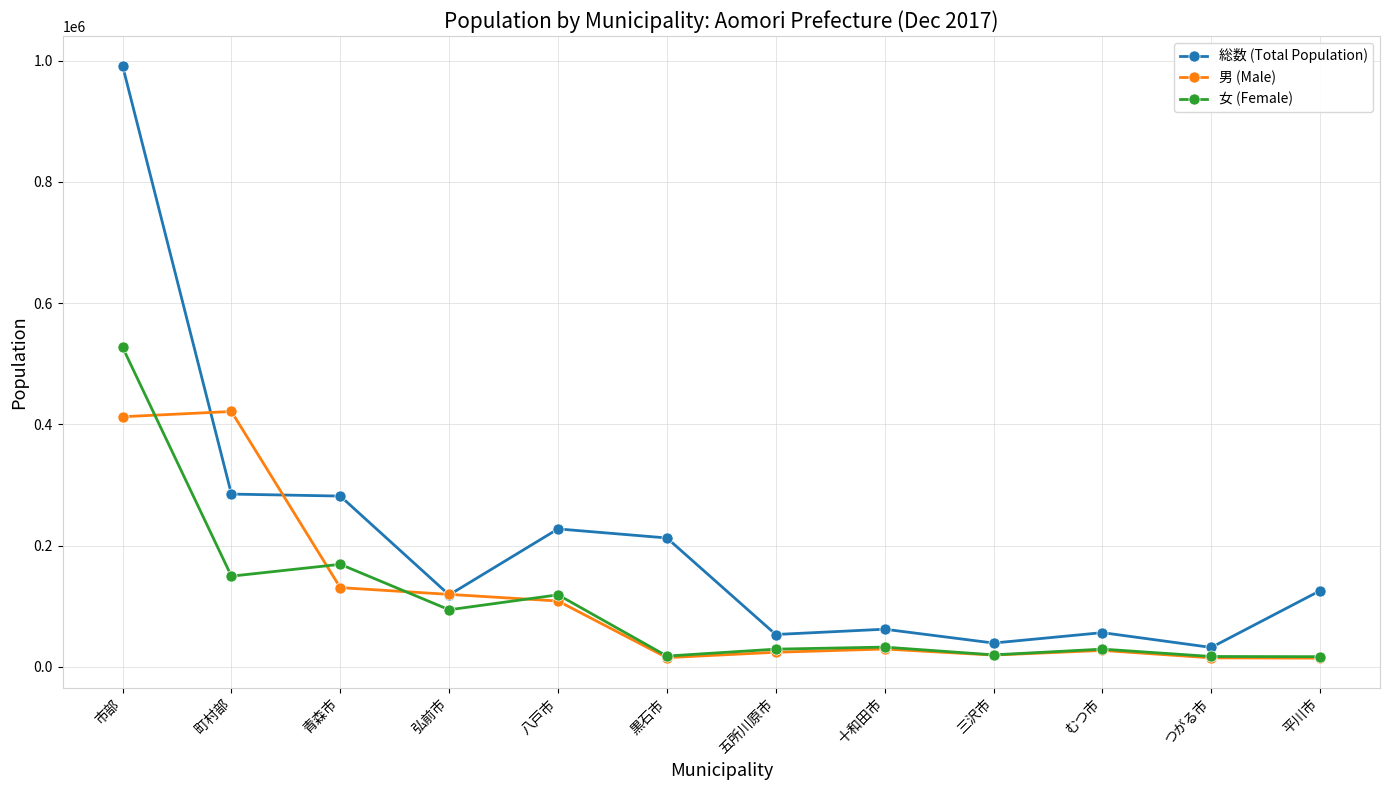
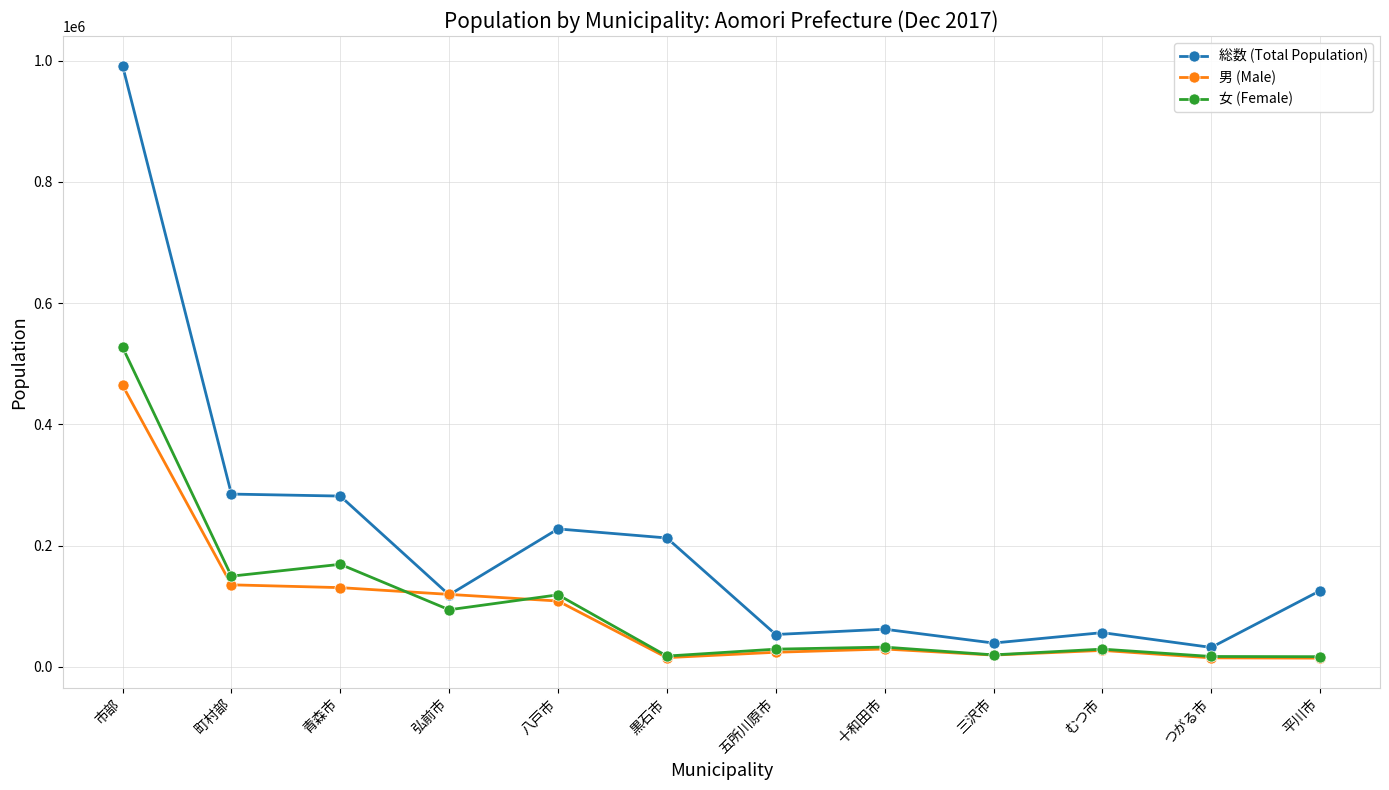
  {
    "総数 (Total Population)": {
      "市部": 990000,
      "町村部": 290000,
      "青森市": 280000,
      "八戸市": 230000,
      "黒石市": 210000,
      "五所川原市": 50000,
      "十和田市": 60000,
      "三沢市": 40000,
      "むつ市": 60000,
      "つがる市": 30000,
      "平川市": 130000
    },
    "男 (Male)": {
-     "市部": 410000,
-     "町村部": 420000,
+     "市部": 460000,
+     "町村部": 140000,
      "青森市": 130000,
      "八戸市": 110000,
      "五所川原市": 20000
    },
    "女 (Female)": {
      "市部": 530000,
      "町村部": 150000,
      "青森市": 170000,
      "弘前市": 90000,
      "八戸市": 120000,
      "五所川原市": 30000
    }
  }
